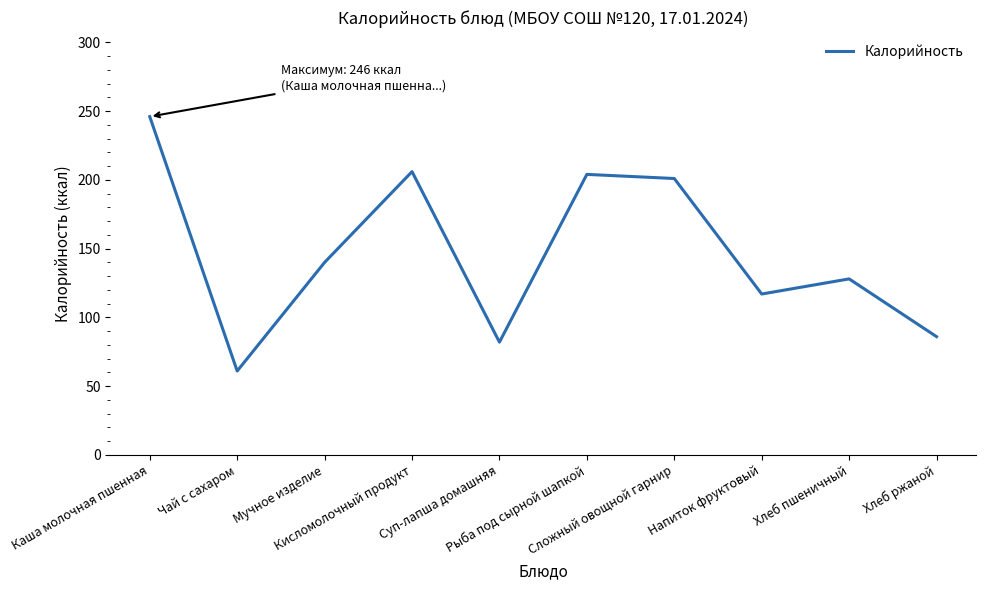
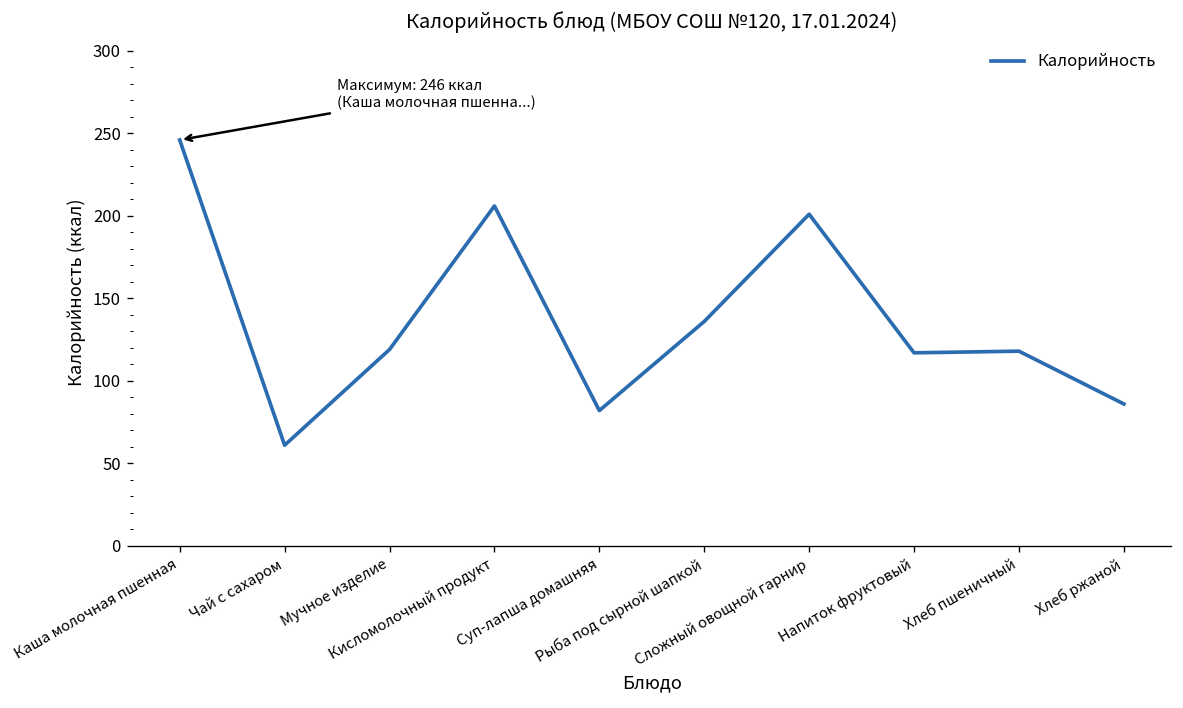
  {
    "Чай с сахаром": 61,
-   "Мучное изделие": 140,
+   "Мучное изделие": 119,
    "Кисломолочный продукт": 206,
    "Суп-лапша домашняя": 82,
-   "Рыба под сырной шапкой": 204,
+   "Рыба под сырной шапкой": 136,
    "Сложный овощной гарнир": 201,
    "Напиток фруктовый": 117,
-   "Хлеб пшеничный": 128,
+   "Хлеб пшеничный": 118,
    "Хлеб ржаной": 86
  }
